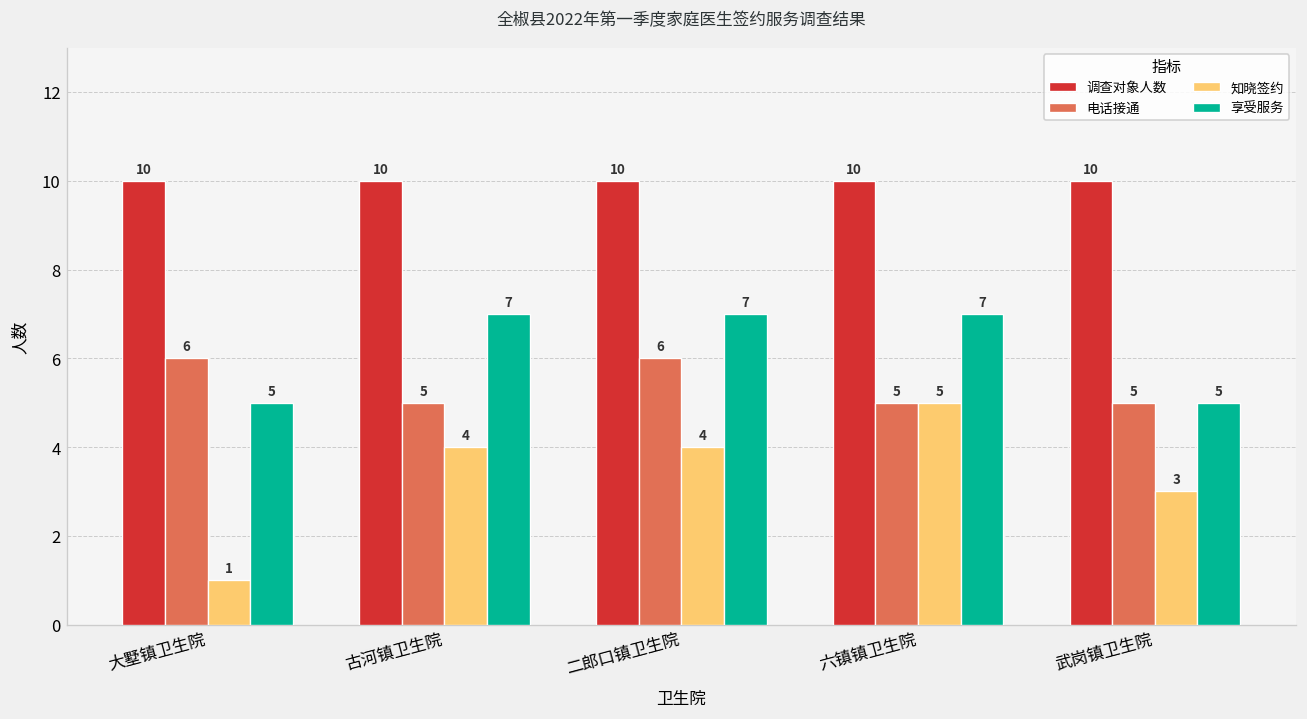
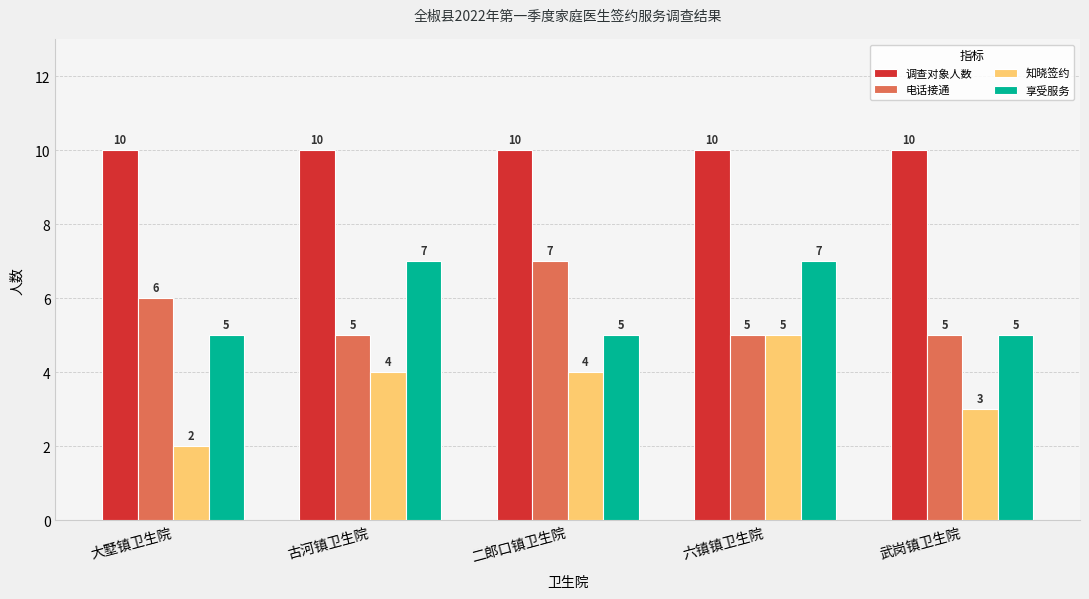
  {
    "调查对象人数": {
      "大墅镇卫生院": 10,
      "古河镇卫生院": 10,
      "二郎口镇卫生院": 10,
      "六镇镇卫生院": 10,
      "武岗镇卫生院": 10
    },
    "电话接通": {
      "大墅镇卫生院": 6,
      "古河镇卫生院": 5,
-     "二郎口镇卫生院": 6,
+     "二郎口镇卫生院": 7,
      "六镇镇卫生院": 5,
      "武岗镇卫生院": 5
    },
    "知晓签约": {
-     "大墅镇卫生院": 1,
+     "大墅镇卫生院": 2,
      "古河镇卫生院": 4,
      "二郎口镇卫生院": 4,
      "六镇镇卫生院": 5,
      "武岗镇卫生院": 3
    },
    "享受服务": {
      "大墅镇卫生院": 5,
      "古河镇卫生院": 7,
-     "二郎口镇卫生院": 7,
+     "二郎口镇卫生院": 5,
      "六镇镇卫生院": 7,
      "武岗镇卫生院": 5
    }
  }
